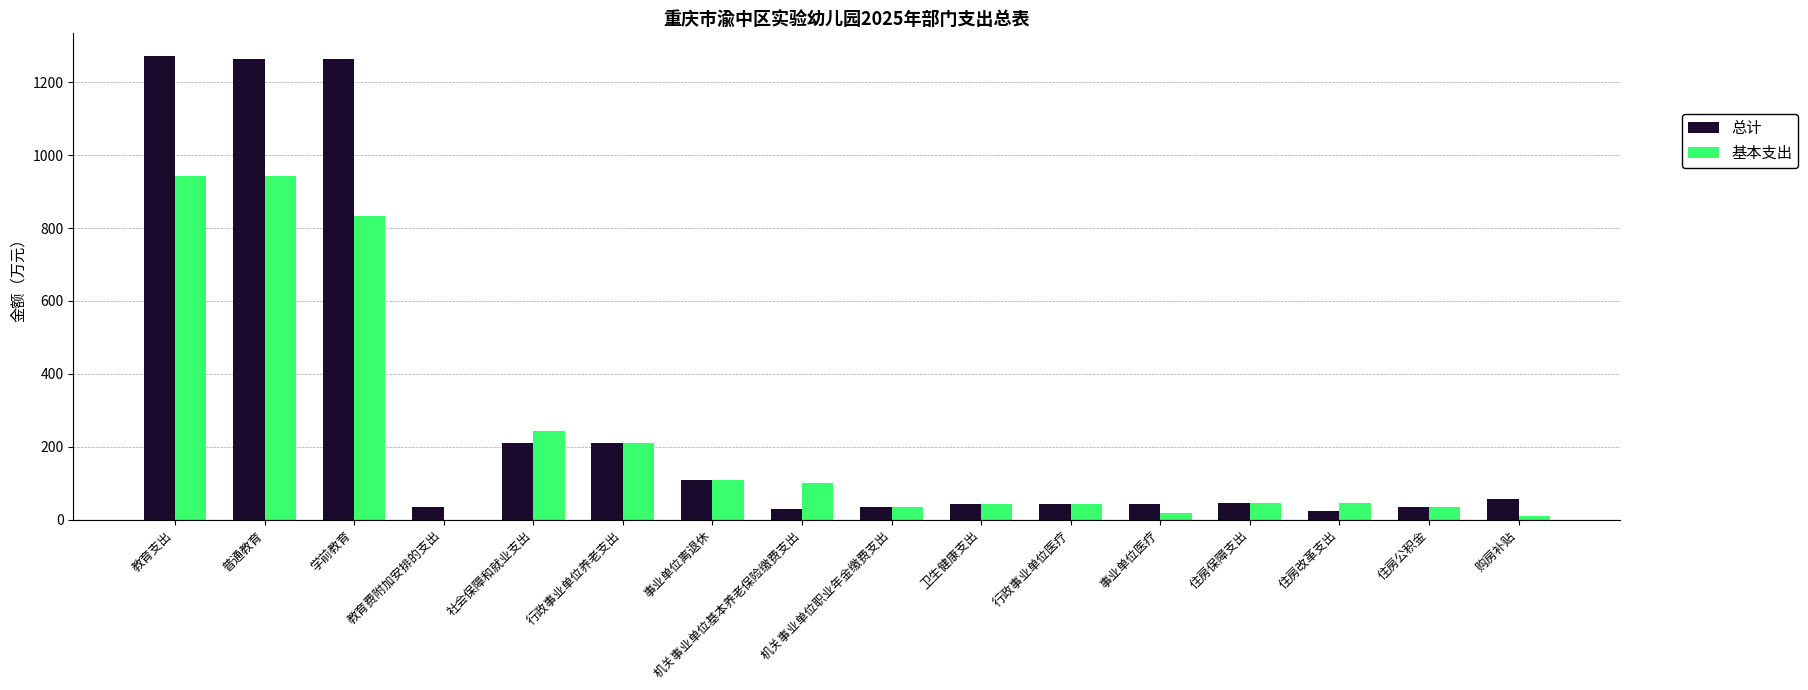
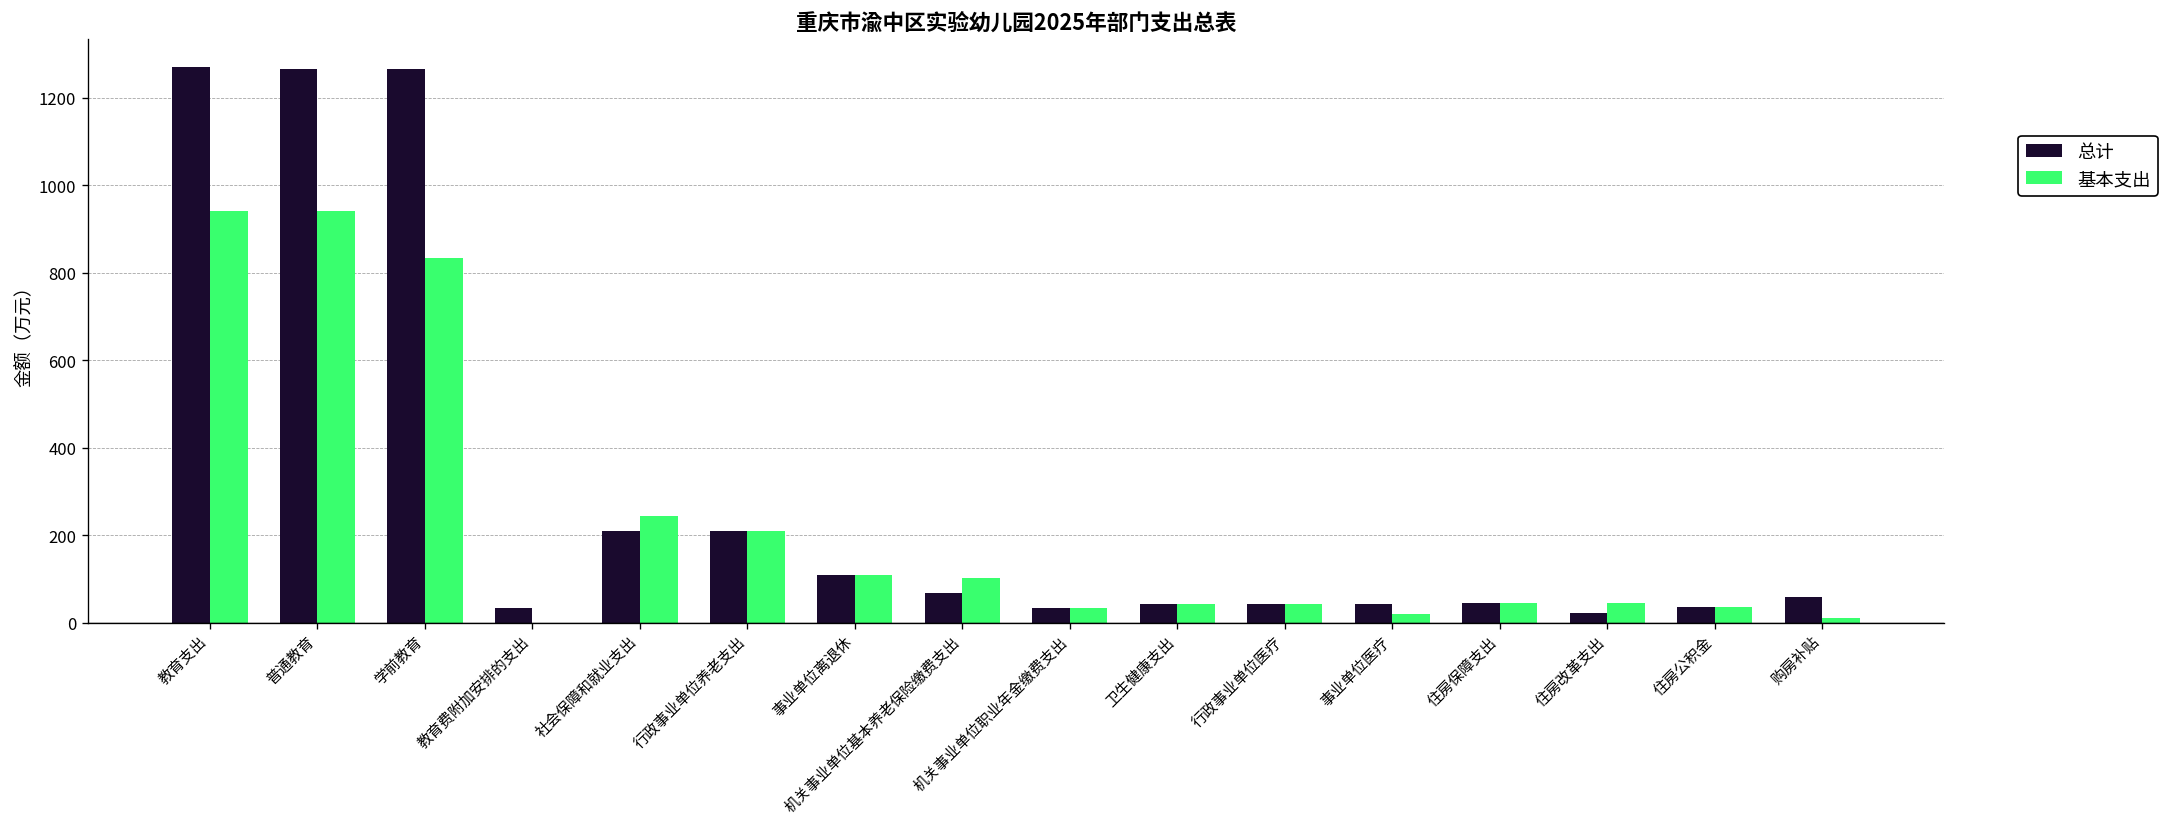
  {
    "总计": {
      "教育支出": 1270,
      "普通教育": 1270,
      "学前教育": 1270,
      "教育费附加安排的支出": 30,
      "社会保障和就业支出": 210,
      "行政事业单位养老支出": 210,
      "事业单位离退休": 110,
-     "机关事业单位基本养老保险缴费支出": 30,
+     "机关事业单位基本养老保险缴费支出": 70,
      "机关事业单位职业年金缴费支出": 30,
      "卫生健康支出": 40,
      "行政事业单位医疗": 40,
      "事业单位医疗": 40,
      "住房保障支出": 50,
      "住房改革支出": 20,
      "住房公积金": 30,
      "购房补贴": 60
    },
    "基本支出": {
      "教育支出": 940,
      "普通教育": 940,
      "学前教育": 830,
      "教育费附加安排的支出": 0,
      "社会保障和就业支出": 240,
      "行政事业单位养老支出": 210,
      "事业单位离退休": 110,
      "机关事业单位基本养老保险缴费支出": 100,
      "机关事业单位职业年金缴费支出": 30,
      "卫生健康支出": 40,
      "行政事业单位医疗": 40,
      "事业单位医疗": 20,
      "住房保障支出": 50,
      "住房改革支出": 50,
      "住房公积金": 30,
      "购房补贴": 10
    }
  }
